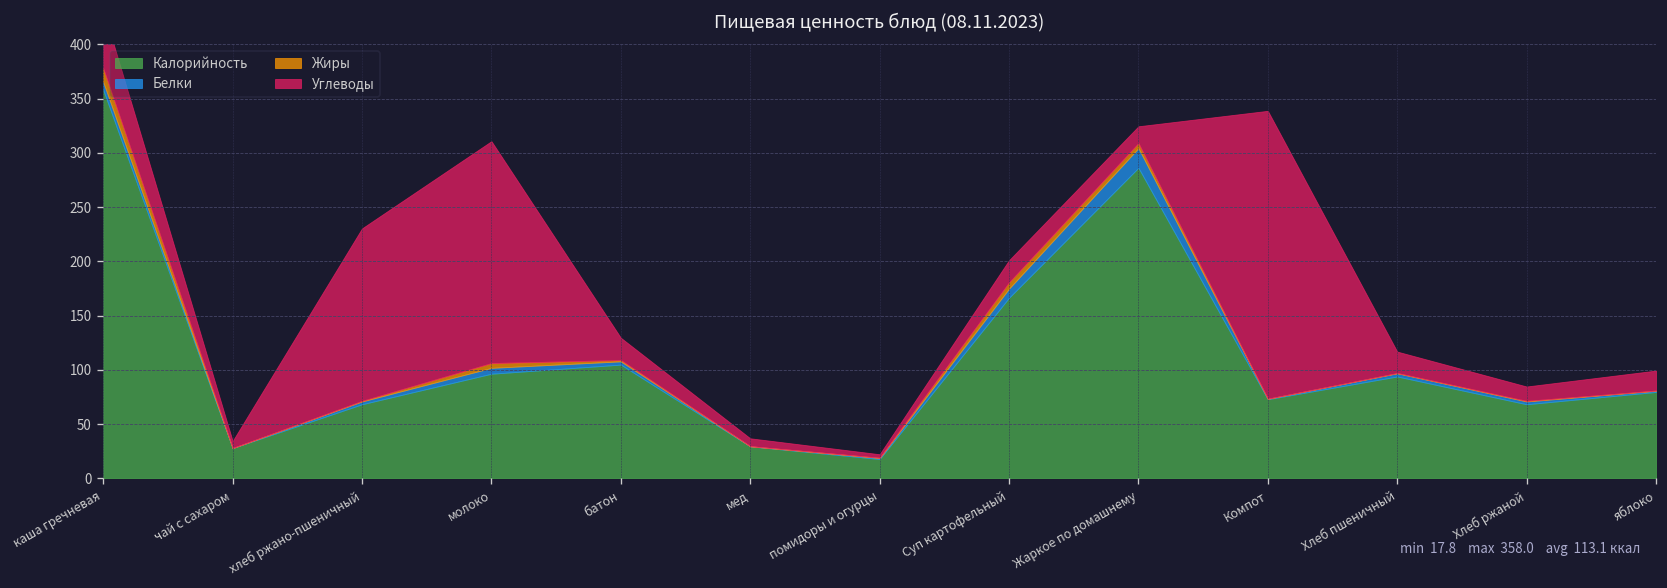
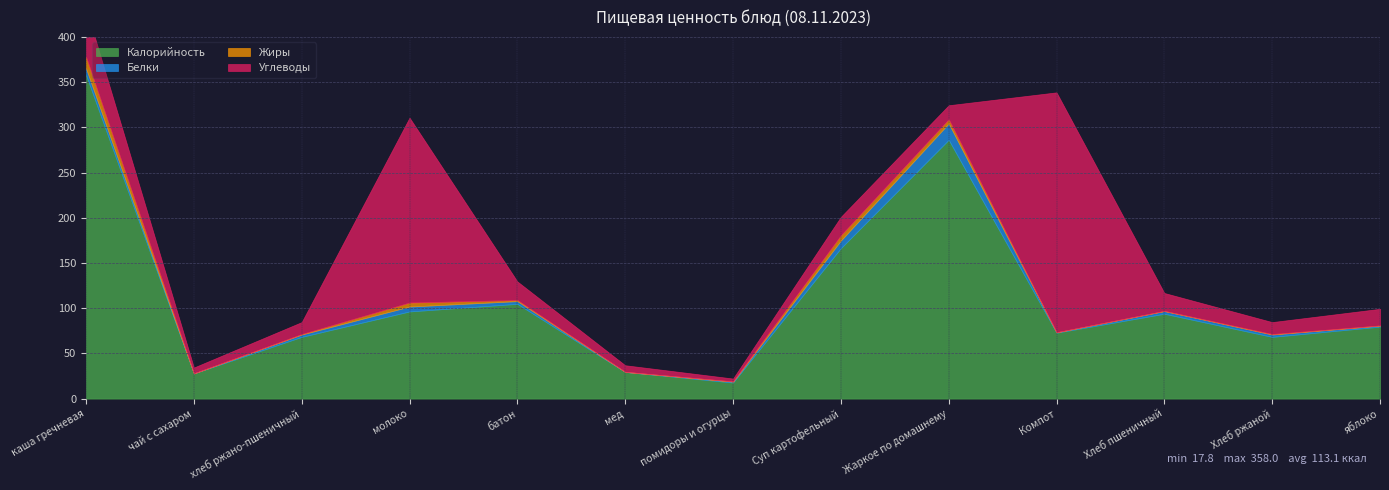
  {
    "Калорийность": {
      "каша гречневая": 360,
      "молоко": 100,
      "батон": 100,
      "Суп картофельный": 170,
      "Жаркое по домашнему": 290,
      "Хлеб пшеничный": 90
    },
    "Белки": {
      "каша гречневая": 10,
      "молоко": 10,
      "Суп картофельный": 10,
      "Жаркое по домашнему": 20
    },
    "Жиры": {
      "каша гречневая": 10,
      "молоко": 0,
      "Суп картофельный": 10,
      "Жаркое по домашнему": 0
    },
    "Углеводы": {
      "чай с сахаром": 10,
-     "хлеб ржано-пшеничный": 160,
+     "хлеб ржано-пшеничный": 10,
      "молоко": 200,
      "батон": 20,
      "мед": 10,
      "помидоры и огурцы": 0,
      "Суп картофельный": 20,
      "Жаркое по домашнему": 20,
      "Компот": 270,
      "Хлеб пшеничный": 20,
      "Хлеб ржаной": 10,
      "яблоко": 20
    }
  }
